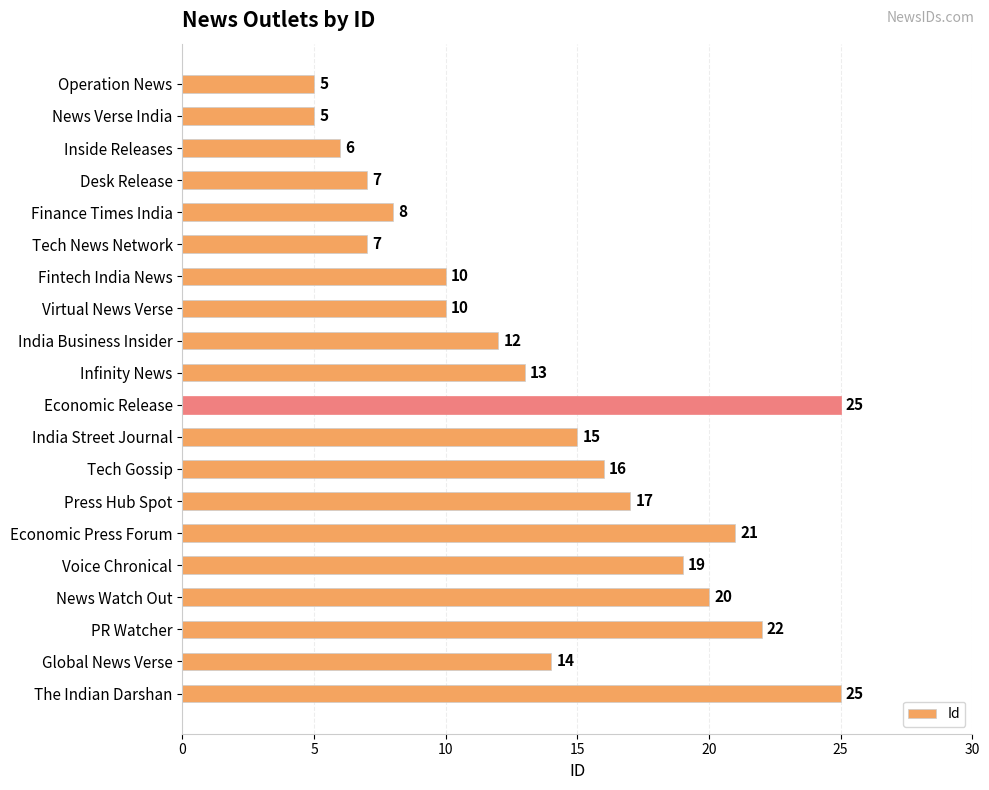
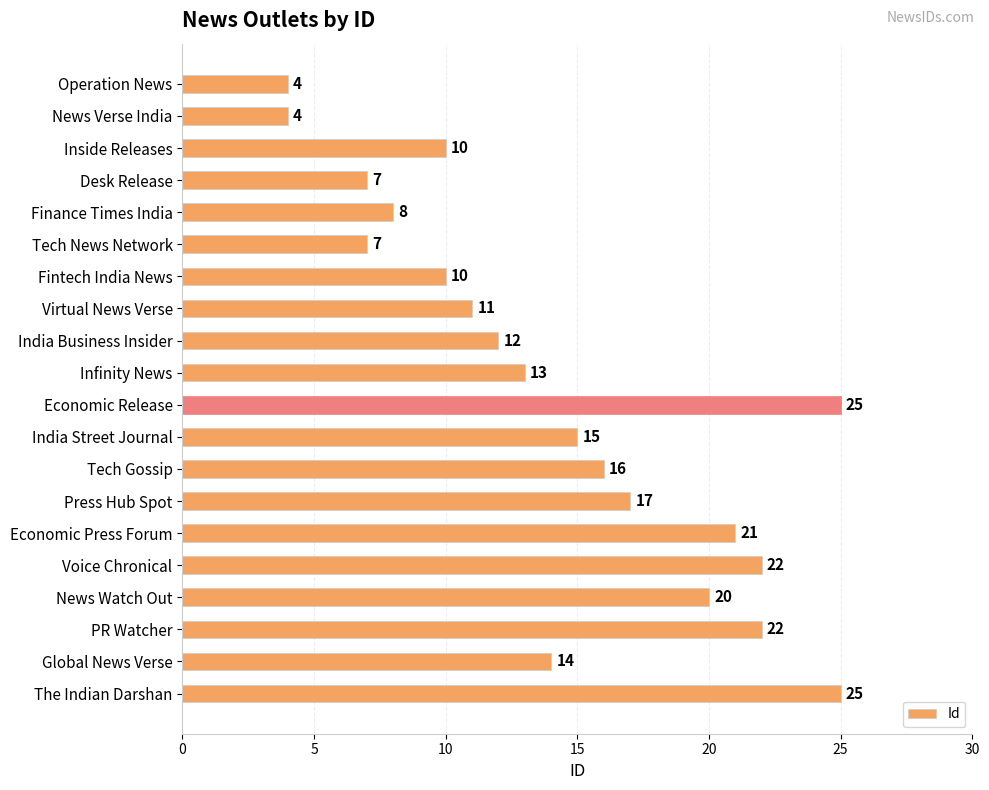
  {
-   "Operation News": 5,
-   "News Verse India": 5,
-   "Inside Releases": 6,
+   "Operation News": 4,
+   "News Verse India": 4,
+   "Inside Releases": 10,
    "Desk Release": 7,
    "Finance Times India": 8,
    "Tech News Network": 7,
    "Fintech India News": 10,
-   "Virtual News Verse": 10,
+   "Virtual News Verse": 11,
    "India Business Insider": 12,
    "Infinity News": 13,
    "Economic Release": 25,
    "India Street Journal": 15,
    "Tech Gossip": 16,
    "Press Hub Spot": 17,
    "Economic Press Forum": 21,
-   "Voice Chronical": 19,
+   "Voice Chronical": 22,
    "News Watch Out": 20,
    "PR Watcher": 22,
    "Global News Verse": 14,
    "The Indian Darshan": 25
  }
